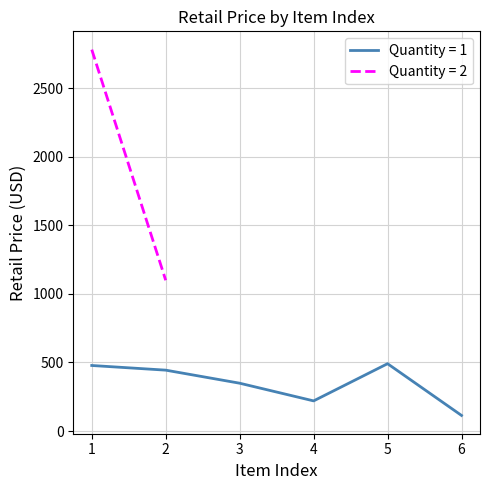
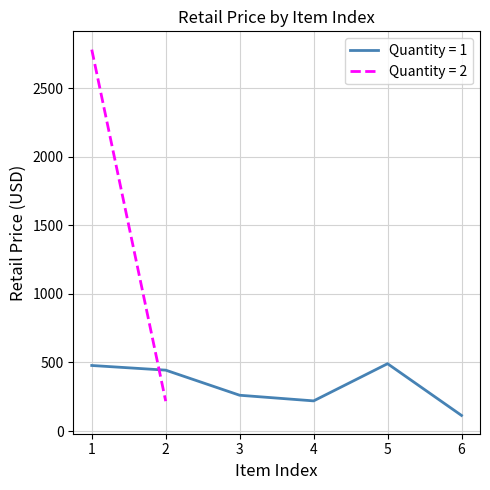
  {
    "Quantity = 1": {
      "1": 480,
      "2": 440,
-     "3": 350,
+     "3": 260,
      "4": 220,
      "5": 490,
      "6": 110
    },
    "Quantity = 2": {
      "1": 2780,
-     "2": 1100
+     "2": 220
    }
  }
